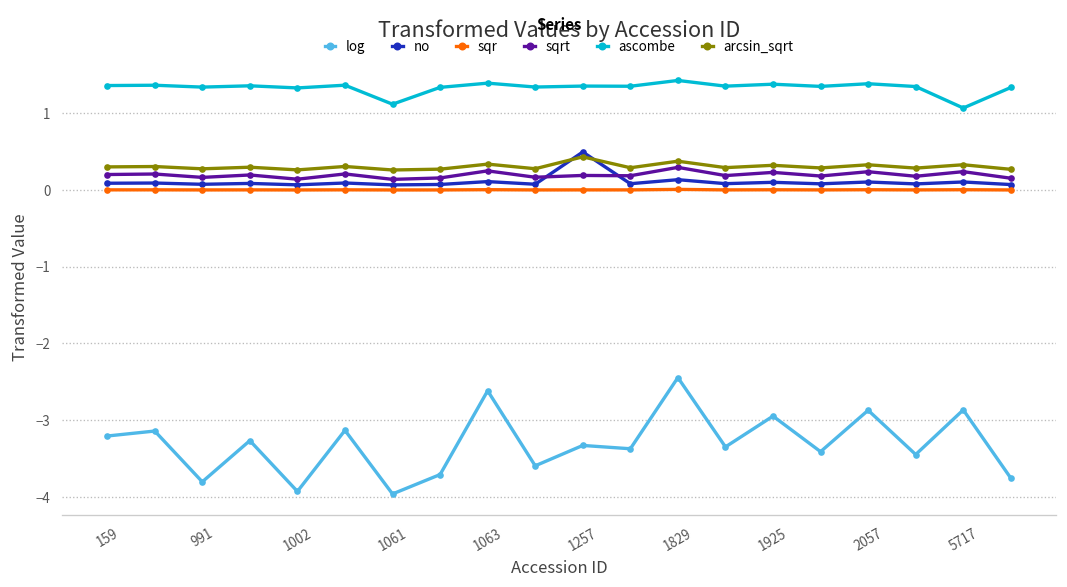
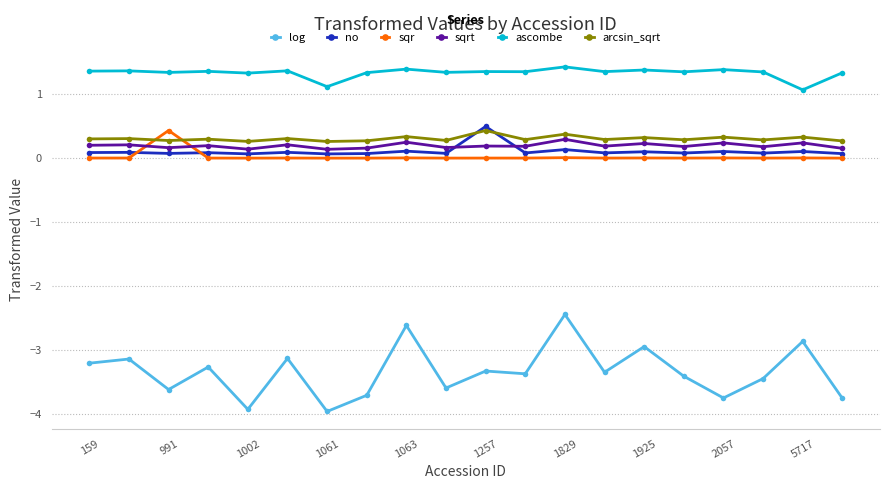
  {
    "log": {
      "159": -3.2,
-     "991": -3.8,
+     "991": -3.6,
      "1002": -3.9,
      "1061": -4.0,
      "1063": -2.6,
      "1257": -3.3,
      "1829": -2.4,
      "1925": -2.9,
-     "2057": -2.9,
+     "2057": -3.7,
      "5717": -2.9
    },
    "no": {
      "159": 0.1,
      "991": 0.1,
      "1002": 0.1,
      "1061": 0.1,
      "1063": 0.1,
      "1257": 0.5,
      "1829": 0.1,
      "1925": 0.1,
      "2057": 0.1,
      "5717": 0.1
    },
    "sqr": {
      "159": 0.0,
-     "991": 0.0,
+     "991": 0.4,
      "1002": 0.0,
      "1061": 0.0,
      "1063": 0.0,
      "1257": 0.0,
      "1829": 0.0,
      "1925": 0.0,
      "2057": 0.0,
      "5717": 0.0
    },
    "sqrt": {
      "159": 0.2,
      "991": 0.2,
      "1002": 0.1,
      "1061": 0.1,
      "1063": 0.2,
      "1257": 0.2,
      "1829": 0.3,
      "1925": 0.2,
      "2057": 0.2,
      "5717": 0.2
    },
    "ascombe": {
      "159": 1.4,
      "991": 1.3,
      "1002": 1.3,
      "1061": 1.1,
      "1063": 1.4,
      "1257": 1.4,
      "1829": 1.4,
      "1925": 1.4,
      "2057": 1.4,
      "5717": 1.1
    },
    "arcsin_sqrt": {
      "159": 0.3,
      "991": 0.3,
      "1002": 0.3,
      "1061": 0.3,
      "1063": 0.3,
      "1257": 0.4,
      "1829": 0.4,
      "1925": 0.3,
      "2057": 0.3,
      "5717": 0.3
    }
  }
